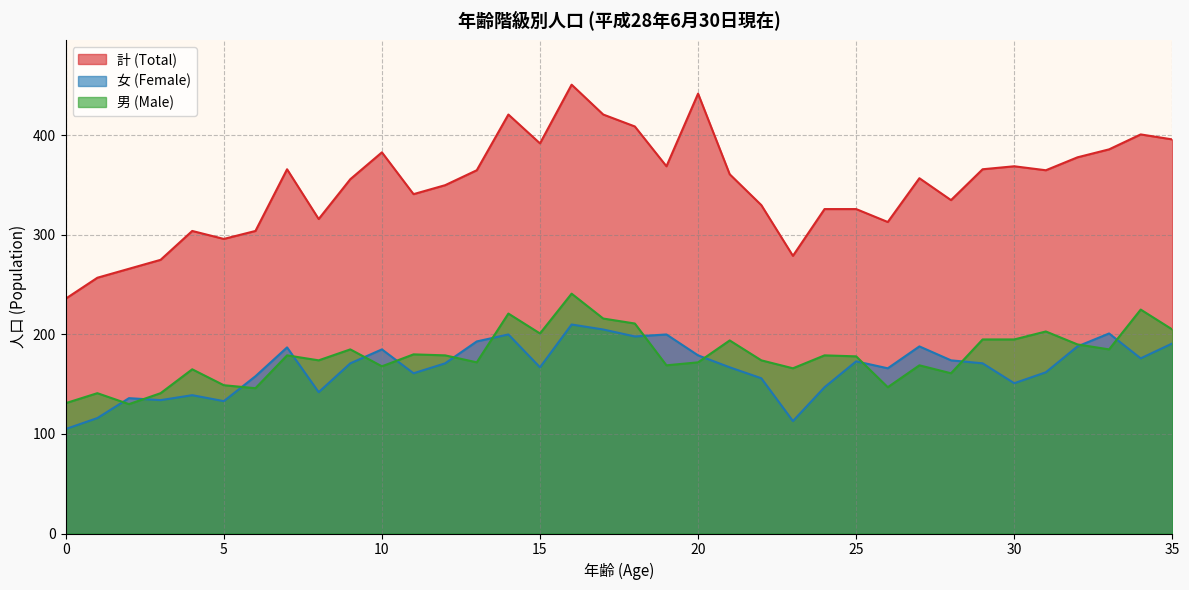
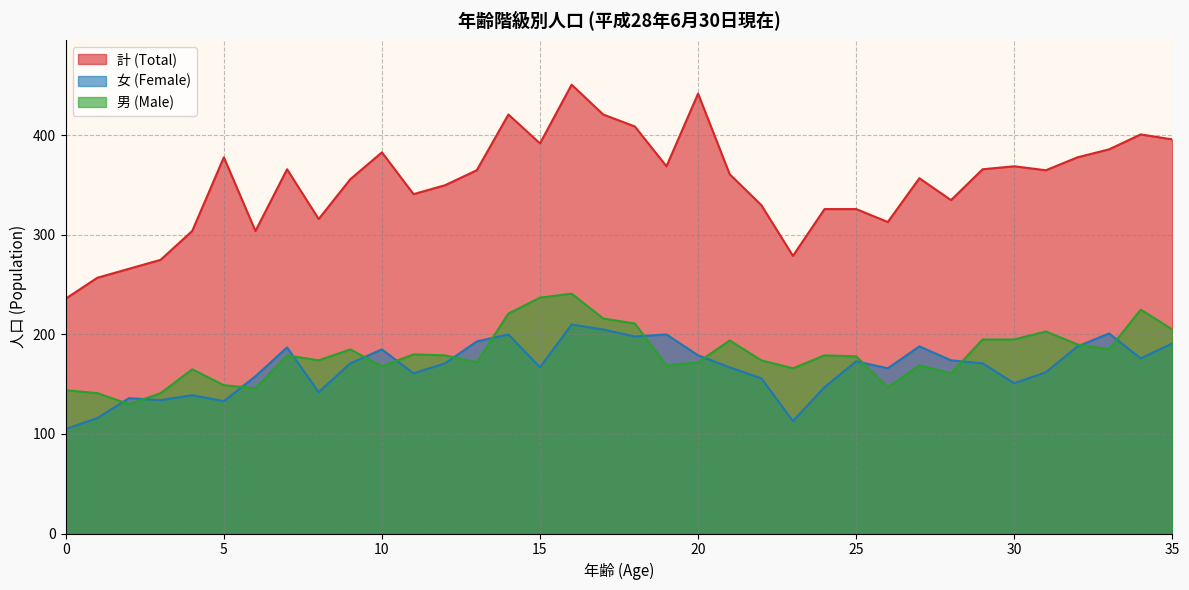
  {
    "計 (Total)": {
      "0": 240,
-     "5": 300,
+     "5": 380,
      "10": 380,
      "15": 390,
      "20": 440,
      "25": 330,
      "30": 370,
      "35": 400
    },
    "女 (Female)": {
      "0": 110,
      "5": 130,
      "10": 190,
      "15": 170,
      "20": 180,
      "25": 170,
      "30": 150,
      "35": 190
    },
    "男 (Male)": {
-     "0": 130,
+     "0": 140,
      "5": 150,
      "10": 170,
-     "15": 200,
+     "15": 240,
      "20": 170,
      "25": 180,
      "30": 200,
      "35": 210
    }
  }
